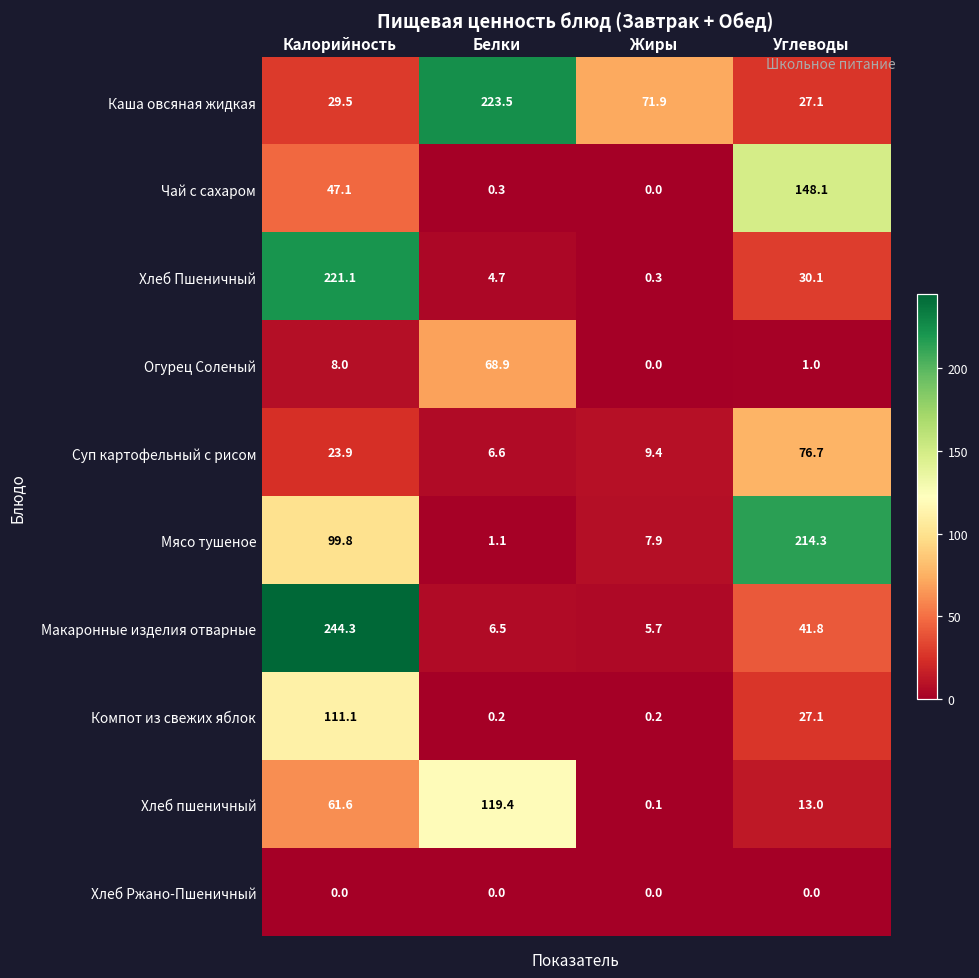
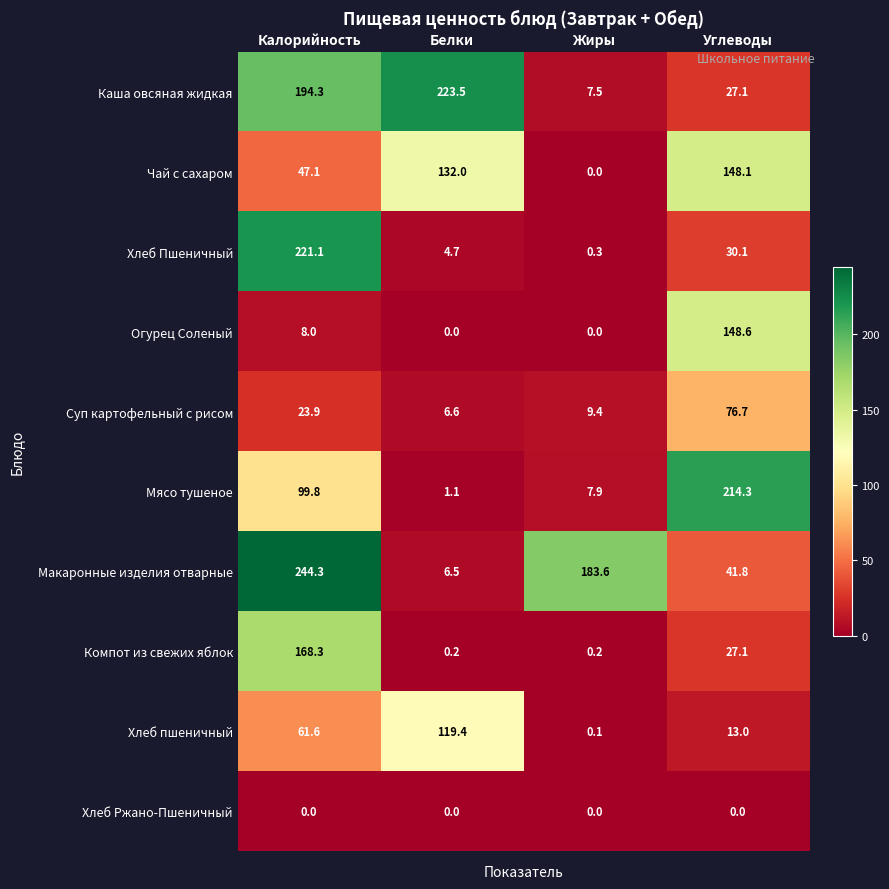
  {
    "Каша овсяная жидкая": {
-     "Калорийность": 29.5,
+     "Калорийность": 194.3,
      "Белки": 223.5,
-     "Жиры": 71.9
+     "Жиры": 7.5
    },
    "Чай с сахаром": {
      "Калорийность": 47.1,
-     "Белки": 0.3,
+     "Белки": 132.0,
      "Жиры": 0.0,
      "Углеводы": 148.1
    },
    "Хлеб Пшеничный": {
      "Калорийность": 221.1,
      "Белки": 4.7,
      "Жиры": 0.3,
      "Углеводы": 30.1
    },
    "Огурец Соленый": {
      "Калорийность": 8.0,
-     "Белки": 68.9,
+     "Белки": 0.0,
      "Жиры": 0.0,
-     "Углеводы": 1.0
+     "Углеводы": 148.6
    },
    "Суп картофельный с рисом": {
      "Калорийность": 23.9,
      "Белки": 6.6,
      "Жиры": 9.4,
      "Углеводы": 76.7
    },
    "Мясо тушеное": {
      "Калорийность": 99.8,
      "Белки": 1.1,
      "Жиры": 7.9,
      "Углеводы": 214.3
    },
    "Макаронные изделия отварные": {
      "Калорийность": 244.3,
      "Белки": 6.5,
-     "Жиры": 5.7,
+     "Жиры": 183.6,
      "Углеводы": 41.8
    },
    "Компот из свежих яблок": {
-     "Калорийность": 111.1,
+     "Калорийность": 168.3,
      "Белки": 0.2,
      "Жиры": 0.2,
      "Углеводы": 27.1
    },
    "Хлеб пшеничный": {
      "Калорийность": 61.6,
      "Белки": 119.4,
      "Жиры": 0.1,
      "Углеводы": 13.0
    },
    "Хлеб Ржано-Пшеничный": {
      "Калорийность": 0.0,
      "Белки": 0.0,
      "Жиры": 0.0,
      "Углеводы": 0.0
    }
  }
